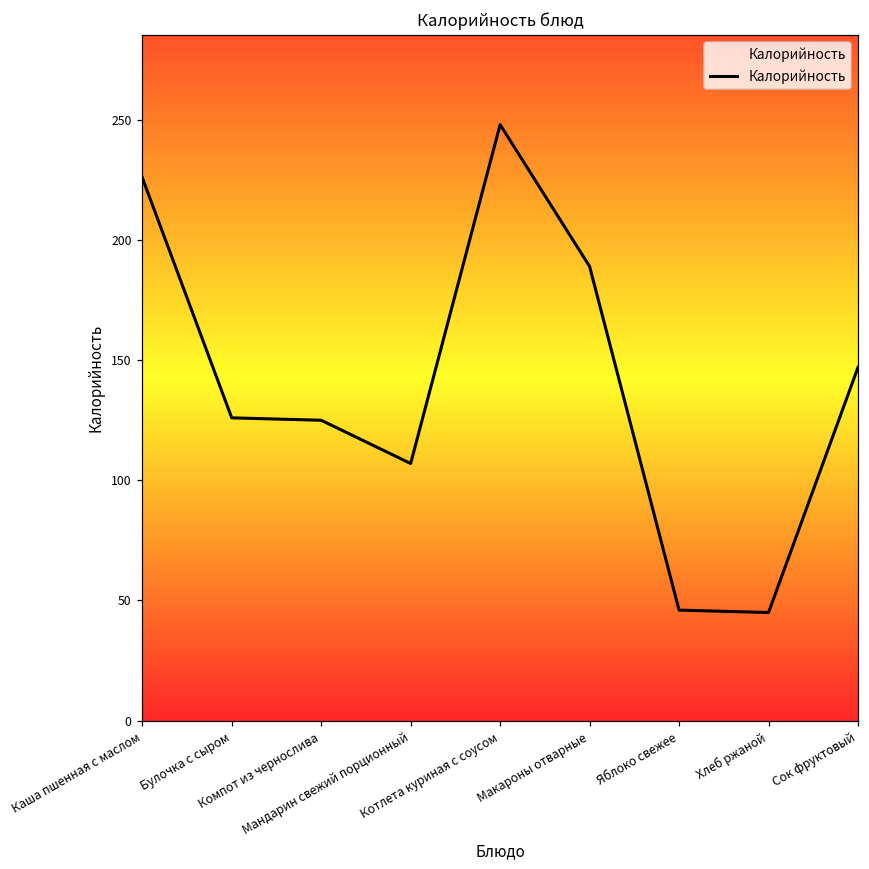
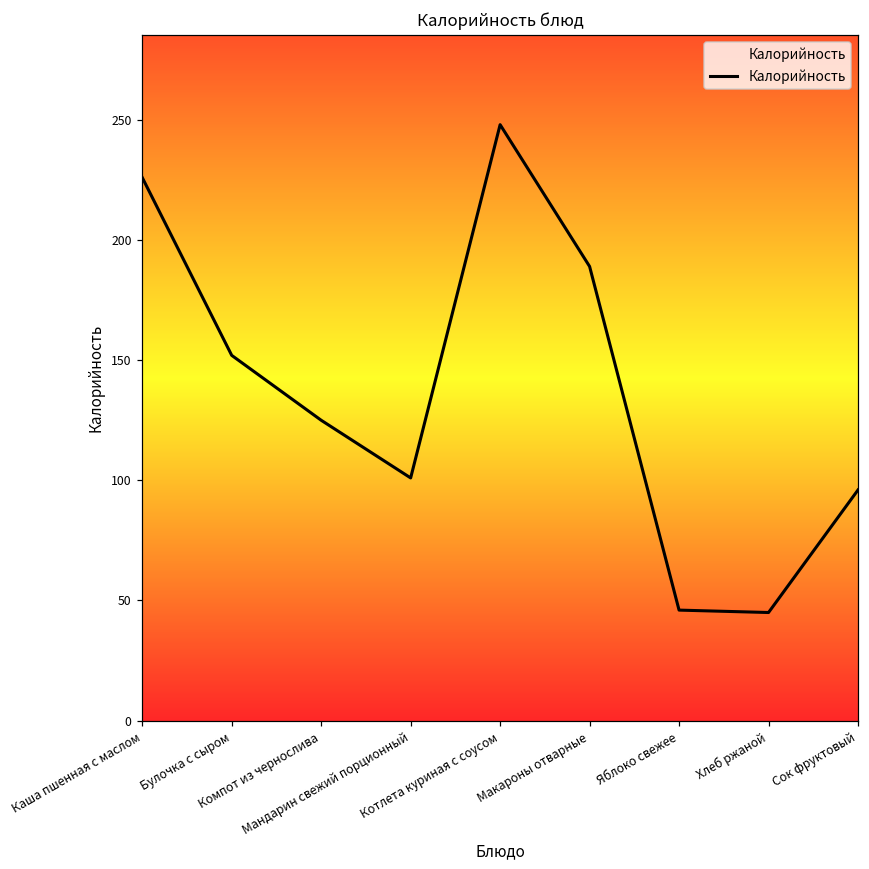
  {
    "Каша пшенная с маслом": 226,
-   "Булочка с сыром": 126,
+   "Булочка с сыром": 152,
    "Компот из чернослива": 125,
-   "Мандарин свежий порционный": 107,
+   "Мандарин свежий порционный": 101,
    "Котлета куриная с соусом": 248,
    "Макароны отварные": 189,
    "Яблоко свежее": 46,
    "Хлеб ржаной": 45,
-   "Сок фруктовый": 147
+   "Сок фруктовый": 96
  }
